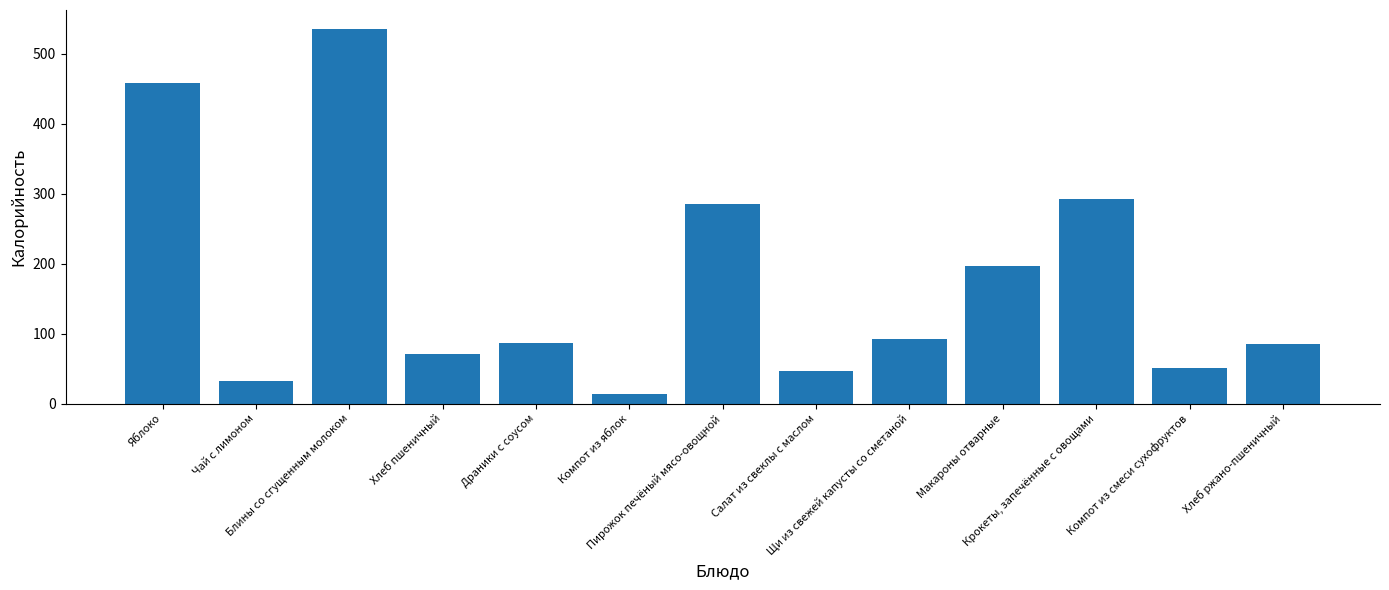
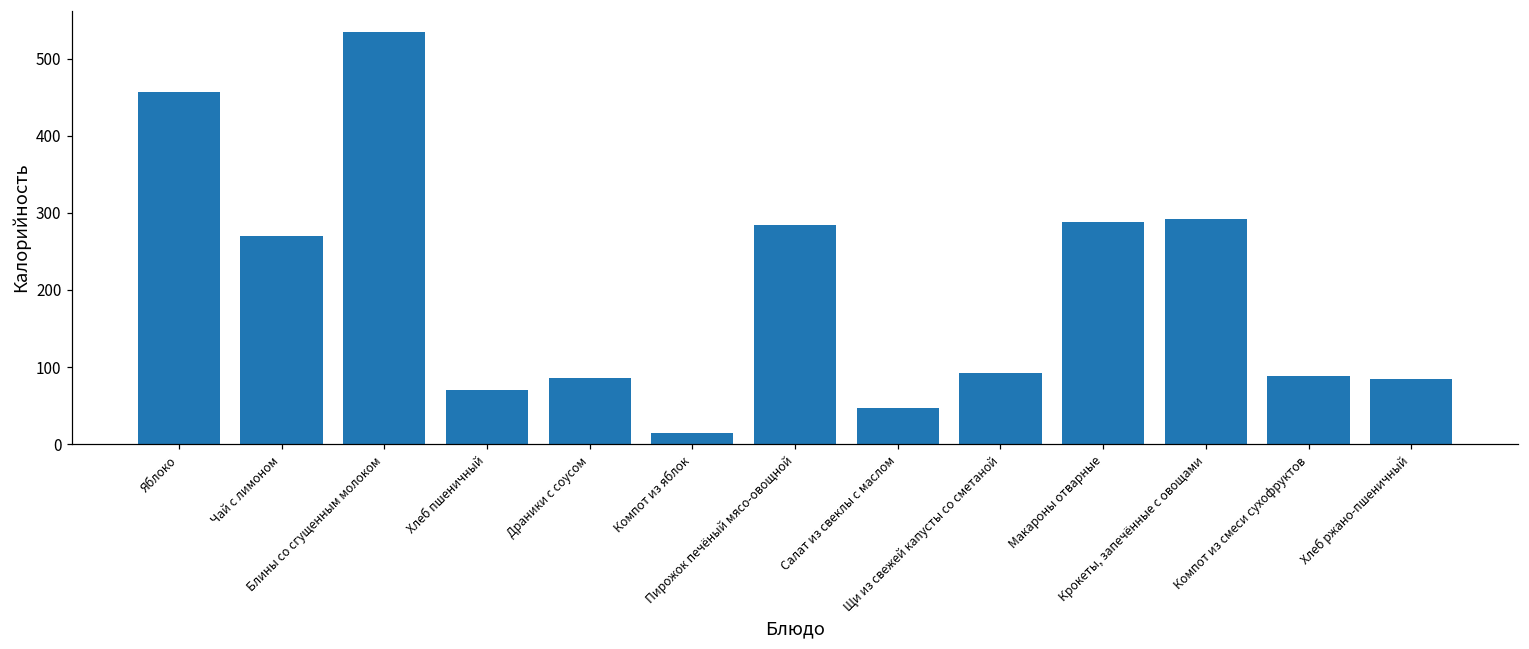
  {
    "Яблоко": 460,
-   "Чай с лимоном": 30,
+   "Чай с лимоном": 270,
    "Блины со сгущенным молоком": 540,
    "Хлеб пшеничный": 70,
    "Драники с соусом": 90,
    "Компот из яблок": 10,
    "Пирожок печёный мясо-овощной": 280,
    "Салат из свеклы с маслом": 50,
    "Щи из свежей капусты со сметаной": 90,
-   "Макароны отварные": 200,
+   "Макароны отварные": 290,
    "Крокеты, запечённые с овощами": 290,
-   "Компот из смеси сухофруктов": 50,
+   "Компот из смеси сухофруктов": 90,
    "Хлеб ржано-пшеничный": 90
  }
